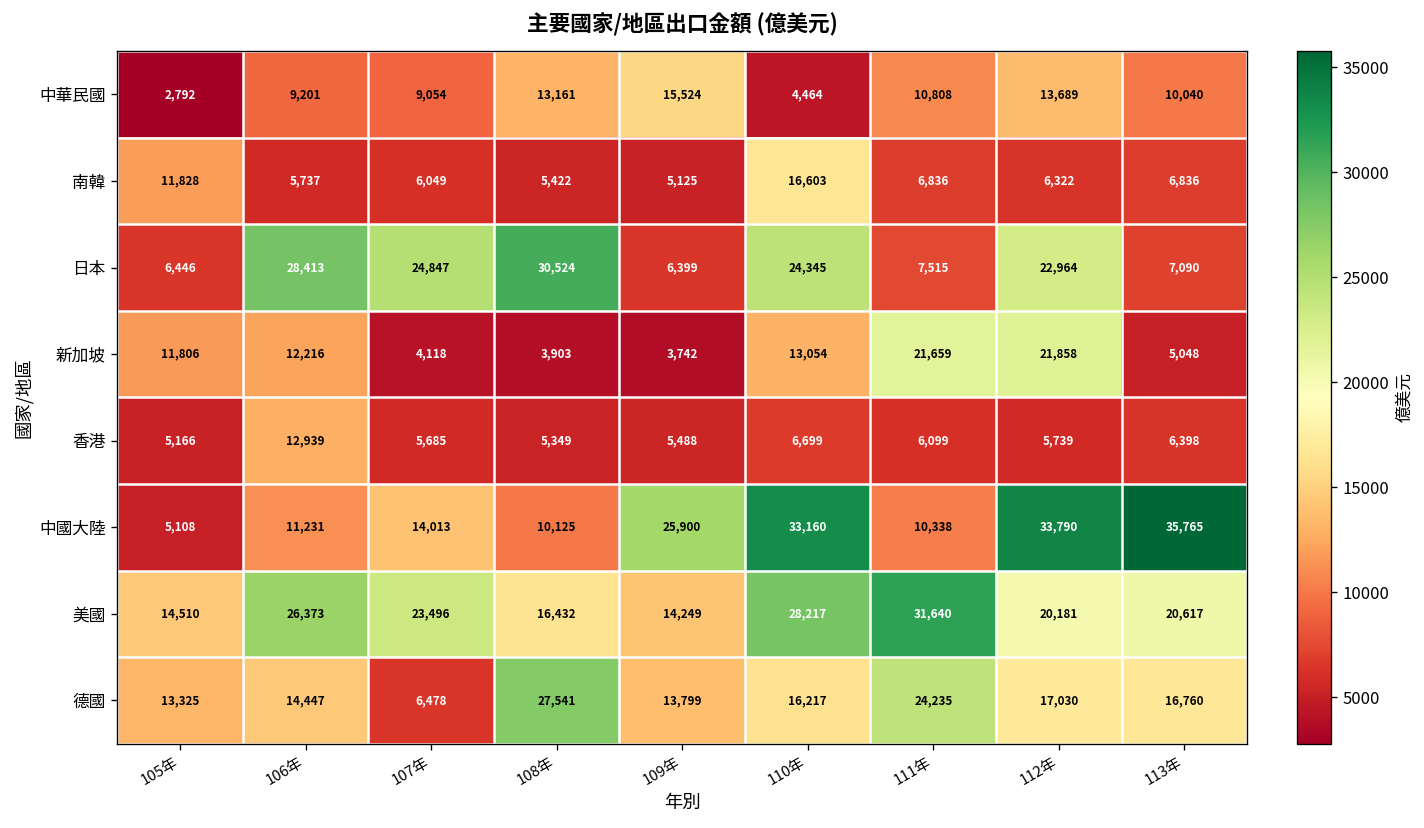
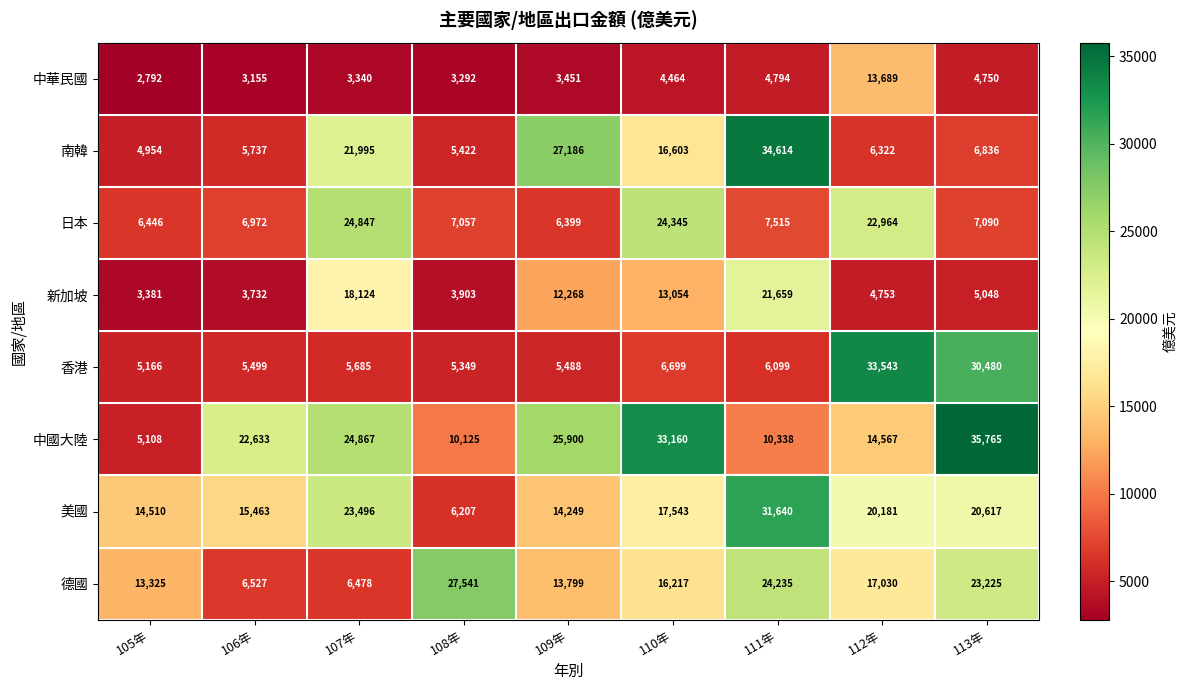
  {
    "中華民國": {
      "105年": "2,792",
-     "106年": "9,201",
-     "107年": "9,054",
-     "108年": "13,161",
-     "109年": "15,524",
+     "106年": "3,155",
+     "107年": "3,340",
+     "108年": "3,292",
+     "109年": "3,451",
      "110年": "4,464",
-     "111年": "10,808",
+     "111年": "4,794",
      "112年": "13,689",
-     "113年": "10,040"
+     "113年": "4,750"
    },
    "南韓": {
-     "105年": "11,828",
+     "105年": "4,954",
      "106年": "5,737",
-     "107年": "6,049",
+     "107年": "21,995",
      "108年": "5,422",
-     "109年": "5,125",
+     "109年": "27,186",
      "110年": "16,603",
-     "111年": "6,836",
+     "111年": "34,614",
      "112年": "6,322",
      "113年": "6,836"
    },
    "日本": {
      "105年": "6,446",
-     "106年": "28,413",
+     "106年": "6,972",
      "107年": "24,847",
-     "108年": "30,524",
+     "108年": "7,057",
      "109年": "6,399",
      "110年": "24,345",
      "111年": "7,515",
      "112年": "22,964",
      "113年": "7,090"
    },
    "新加坡": {
-     "105年": "11,806",
-     "106年": "12,216",
-     "107年": "4,118",
+     "105年": "3,381",
+     "106年": "3,732",
+     "107年": "18,124",
      "108年": "3,903",
-     "109年": "3,742",
+     "109年": "12,268",
      "110年": "13,054",
      "111年": "21,659",
-     "112年": "21,858",
+     "112年": "4,753",
      "113年": "5,048"
    },
    "香港": {
      "105年": "5,166",
-     "106年": "12,939",
+     "106年": "5,499",
      "107年": "5,685",
      "108年": "5,349",
      "109年": "5,488",
      "110年": "6,699",
      "111年": "6,099",
-     "112年": "5,739",
-     "113年": "6,398"
+     "112年": "33,543",
+     "113年": "30,480"
    },
    "中國大陸": {
      "105年": "5,108",
-     "106年": "11,231",
-     "107年": "14,013",
+     "106年": "22,633",
+     "107年": "24,867",
      "108年": "10,125",
      "109年": "25,900",
      "110年": "33,160",
      "111年": "10,338",
-     "112年": "33,790",
+     "112年": "14,567",
      "113年": "35,765"
    },
    "美國": {
      "105年": "14,510",
-     "106年": "26,373",
+     "106年": "15,463",
      "107年": "23,496",
-     "108年": "16,432",
+     "108年": "6,207",
      "109年": "14,249",
-     "110年": "28,217",
+     "110年": "17,543",
      "111年": "31,640",
      "112年": "20,181",
      "113年": "20,617"
    },
    "德國": {
      "105年": "13,325",
-     "106年": "14,447",
+     "106年": "6,527",
      "107年": "6,478",
      "108年": "27,541",
      "109年": "13,799",
      "110年": "16,217",
      "111年": "24,235",
      "112年": "17,030",
-     "113年": "16,760"
+     "113年": "23,225"
    }
  }
